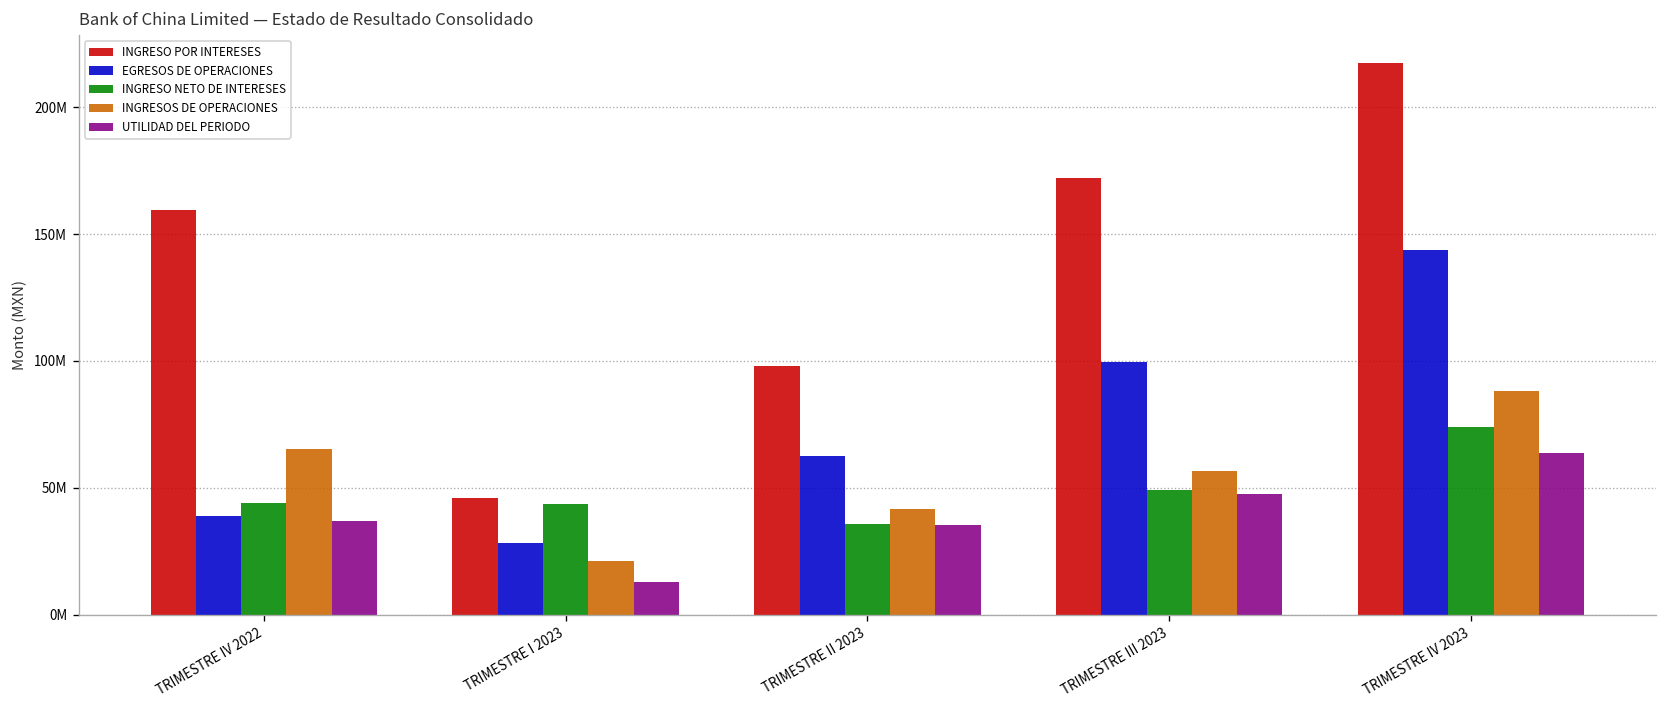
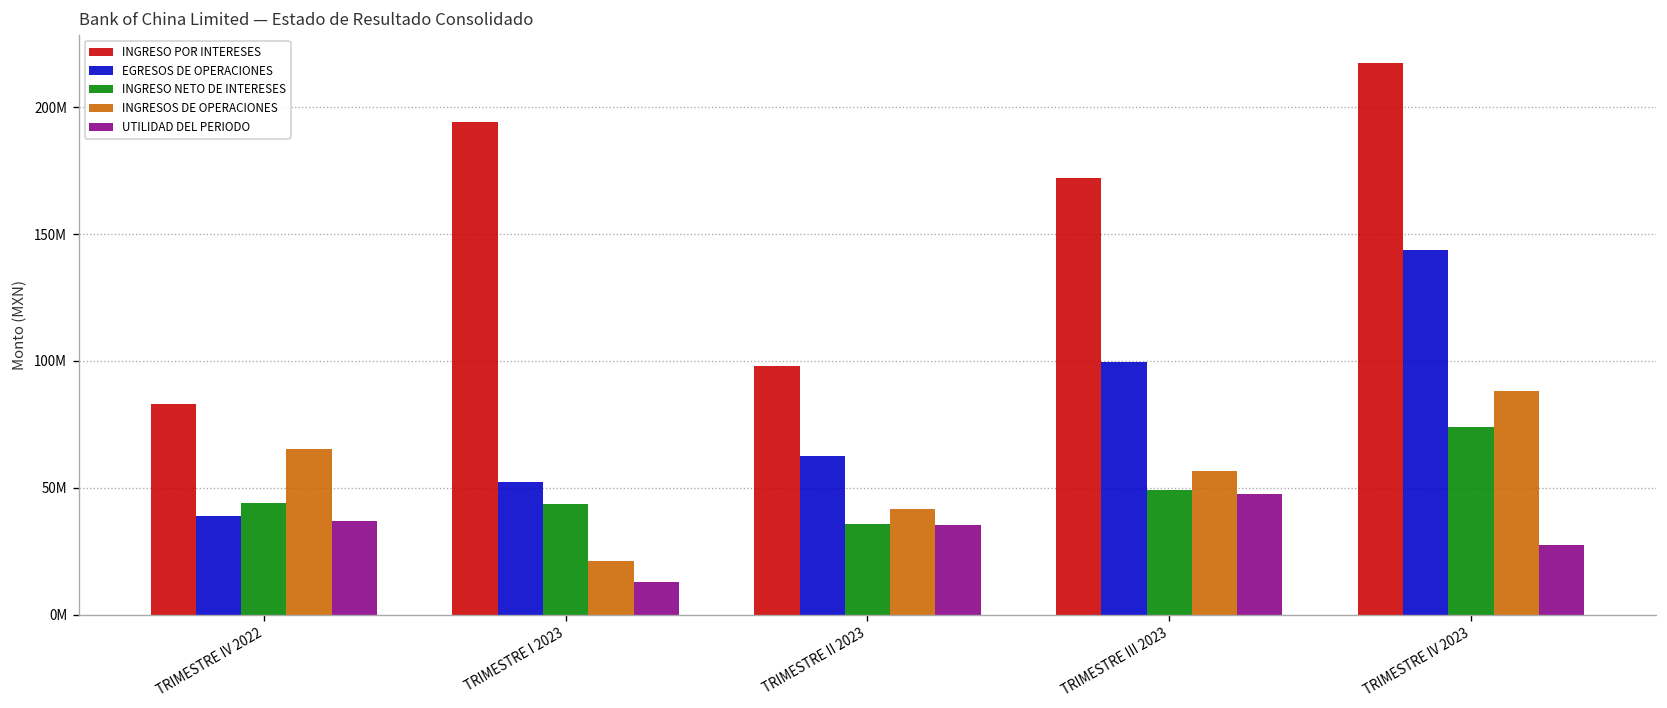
  {
    "INGRESO POR INTERESES": {
-     "TRIMESTRE IV 2022": 159000000,
-     "TRIMESTRE I 2023": 46000000,
+     "TRIMESTRE IV 2022": 83000000,
+     "TRIMESTRE I 2023": 194000000,
      "TRIMESTRE II 2023": 98000000,
      "TRIMESTRE III 2023": 172000000,
      "TRIMESTRE IV 2023": 218000000
    },
    "EGRESOS DE OPERACIONES": {
      "TRIMESTRE IV 2022": 39000000,
-     "TRIMESTRE I 2023": 28000000,
+     "TRIMESTRE I 2023": 52000000,
      "TRIMESTRE II 2023": 62000000,
      "TRIMESTRE III 2023": 100000000,
      "TRIMESTRE IV 2023": 144000000
    },
    "INGRESO NETO DE INTERESES": {
      "TRIMESTRE IV 2022": 44000000,
      "TRIMESTRE I 2023": 44000000,
      "TRIMESTRE II 2023": 36000000,
      "TRIMESTRE III 2023": 49000000,
      "TRIMESTRE IV 2023": 74000000
    },
    "INGRESOS DE OPERACIONES": {
      "TRIMESTRE IV 2022": 65000000,
      "TRIMESTRE I 2023": 21000000,
      "TRIMESTRE II 2023": 42000000,
      "TRIMESTRE III 2023": 57000000,
      "TRIMESTRE IV 2023": 88000000
    },
    "UTILIDAD DEL PERIODO": {
      "TRIMESTRE IV 2022": 37000000,
      "TRIMESTRE I 2023": 13000000,
      "TRIMESTRE II 2023": 35000000,
      "TRIMESTRE III 2023": 47000000,
-     "TRIMESTRE IV 2023": 64000000
+     "TRIMESTRE IV 2023": 27000000
    }
  }
